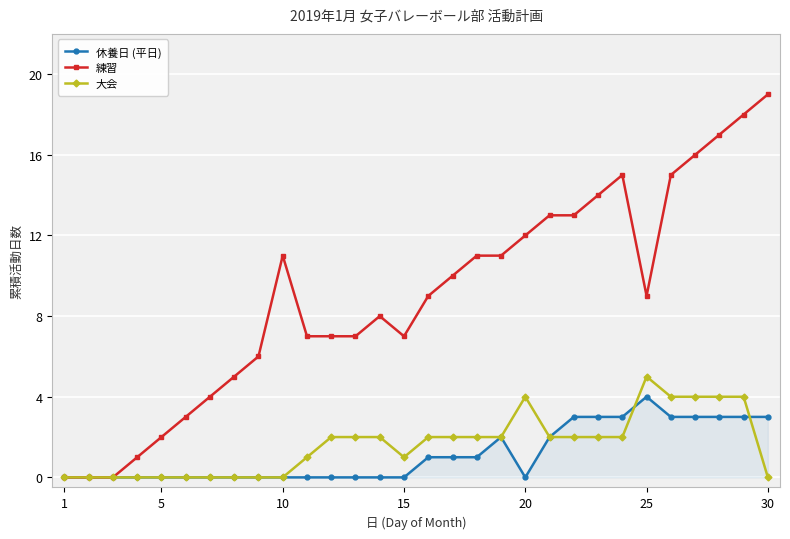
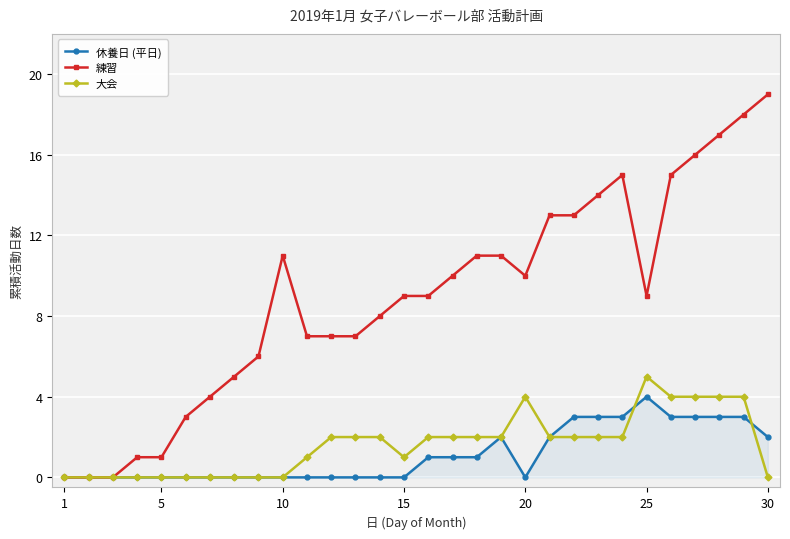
  {
    "休養日 (平日)": {
      "15": 0,
      "20": 0,
      "25": 4,
-     "30": 3
+     "30": 2
    },
    "練習": {
-     "5": 2,
+     "5": 1,
      "10": 11,
-     "15": 7,
-     "20": 12,
+     "15": 9,
+     "20": 10,
      "25": 9,
      "30": 19
    },
    "大会": {
      "15": 1,
      "20": 4,
      "25": 5,
      "30": 0
    }
  }
